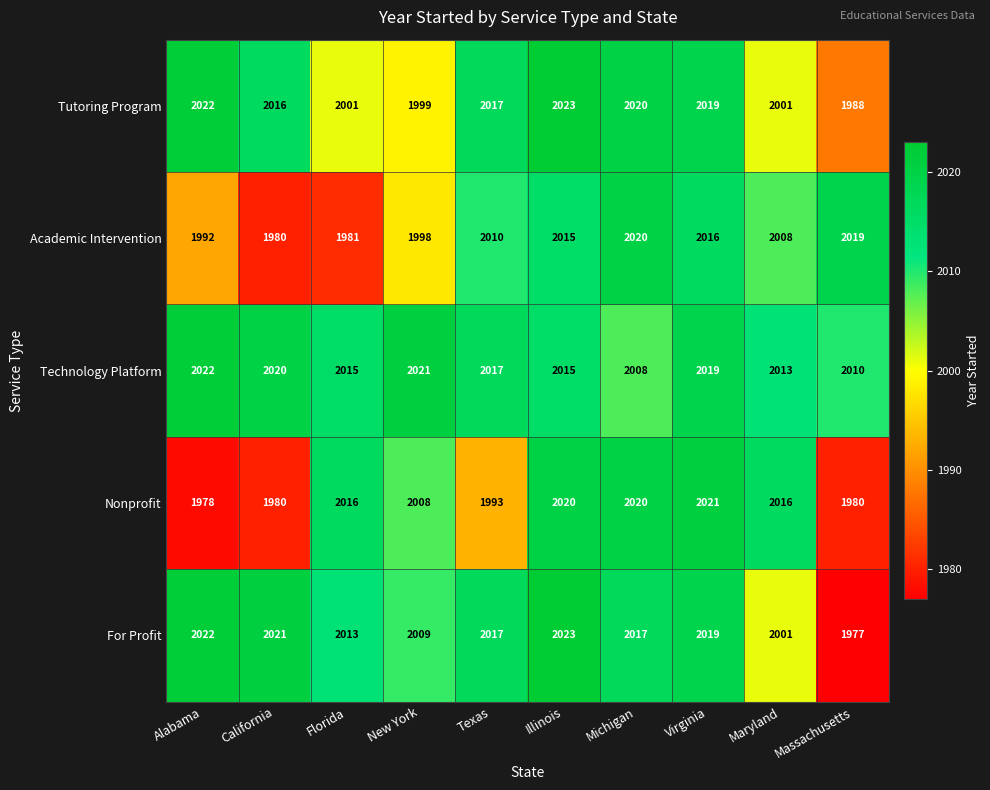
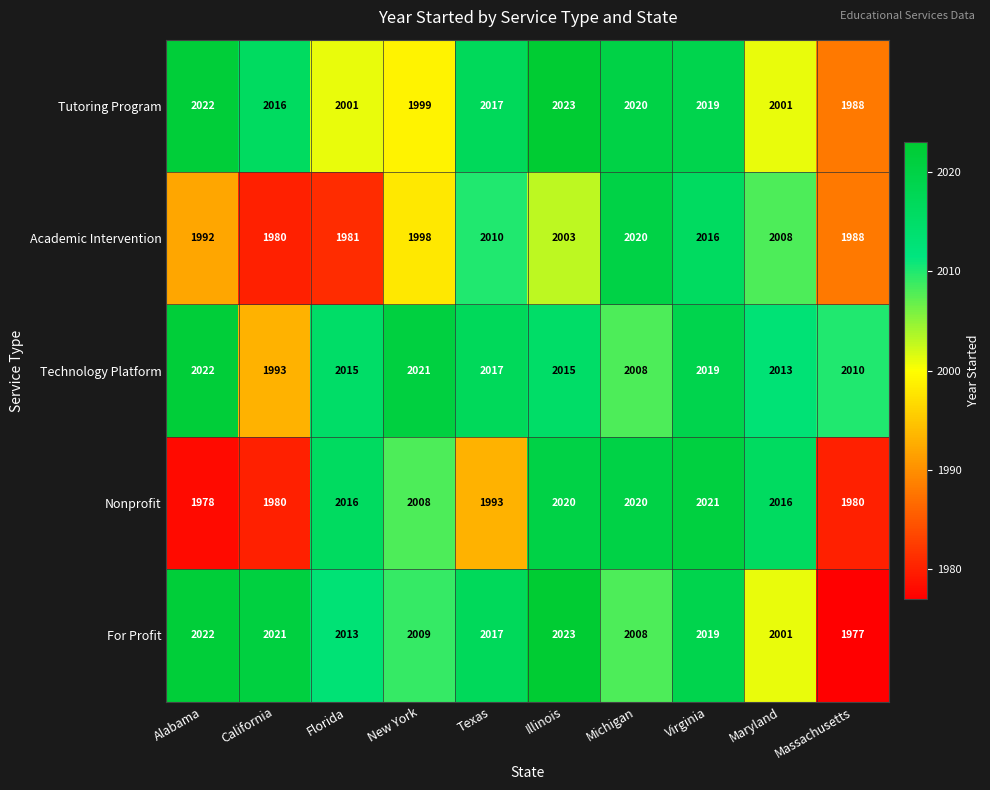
  {
    "Tutoring Program": {
      "Alabama": 2022,
      "California": 2016,
      "Florida": 2001,
      "New York": 1999,
      "Texas": 2017,
      "Illinois": 2023,
      "Michigan": 2020,
      "Virginia": 2019,
      "Maryland": 2001,
      "Massachusetts": 1988
    },
    "Academic Intervention": {
      "Alabama": 1992,
      "California": 1980,
      "Florida": 1981,
      "New York": 1998,
      "Texas": 2010,
-     "Illinois": 2015,
+     "Illinois": 2003,
      "Michigan": 2020,
      "Virginia": 2016,
      "Maryland": 2008,
-     "Massachusetts": 2019
+     "Massachusetts": 1988
    },
    "Technology Platform": {
      "Alabama": 2022,
-     "California": 2020,
+     "California": 1993,
      "Florida": 2015,
      "New York": 2021,
      "Texas": 2017,
      "Illinois": 2015,
      "Michigan": 2008,
      "Virginia": 2019,
      "Maryland": 2013,
      "Massachusetts": 2010
    },
    "Nonprofit": {
      "Alabama": 1978,
      "California": 1980,
      "Florida": 2016,
      "New York": 2008,
      "Texas": 1993,
      "Illinois": 2020,
      "Michigan": 2020,
      "Virginia": 2021,
      "Maryland": 2016,
      "Massachusetts": 1980
    },
    "For Profit": {
      "Alabama": 2022,
      "California": 2021,
      "Florida": 2013,
      "New York": 2009,
      "Texas": 2017,
      "Illinois": 2023,
-     "Michigan": 2017,
+     "Michigan": 2008,
      "Virginia": 2019,
      "Maryland": 2001,
      "Massachusetts": 1977
    }
  }
